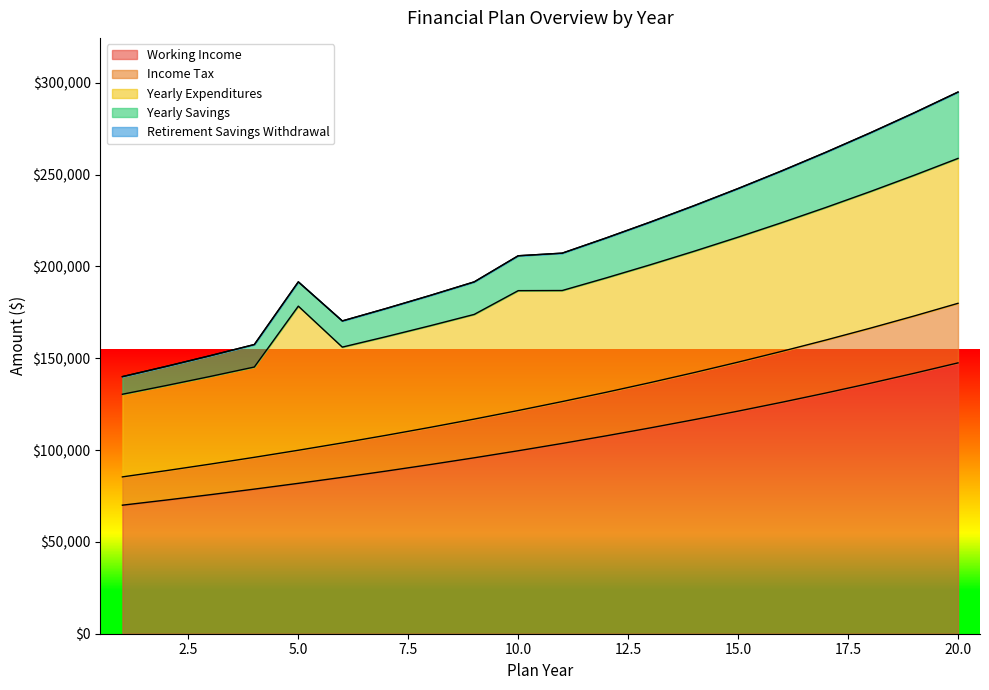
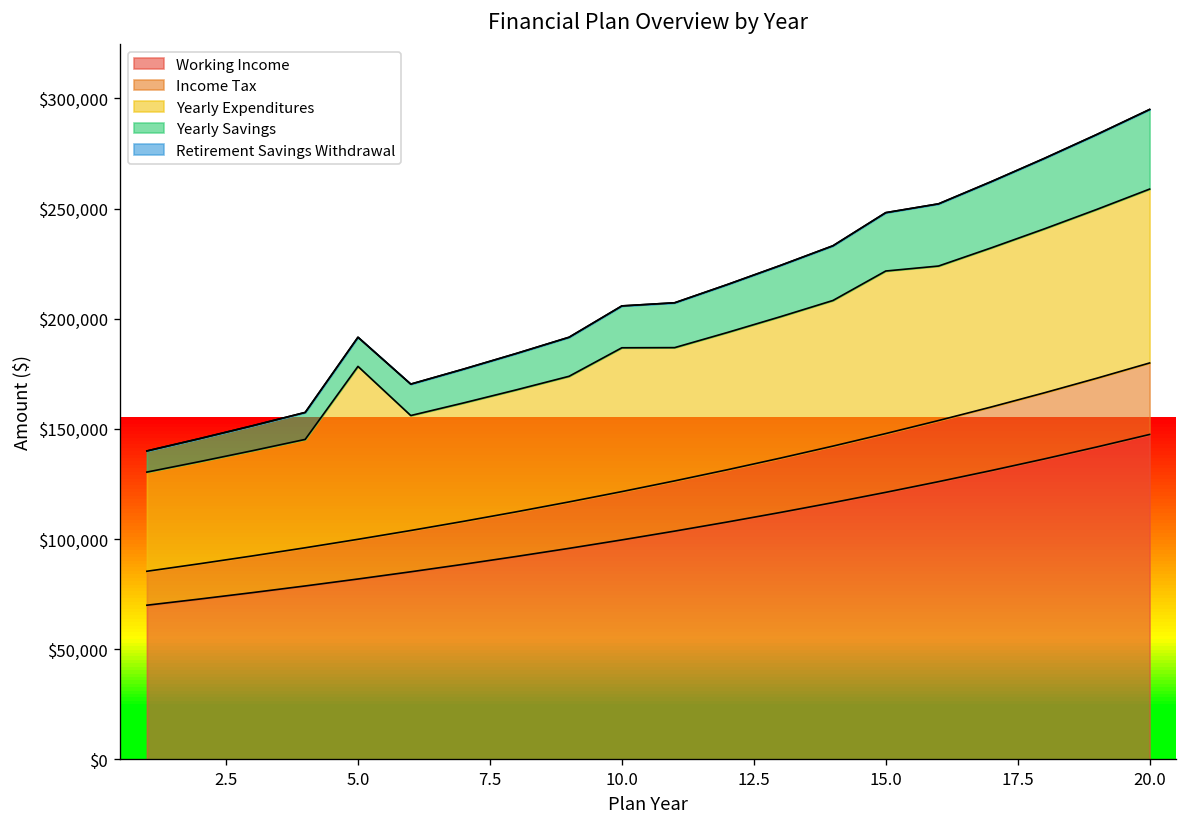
  {
    "Yearly Expenditures": {
      "5.0": "$78,000",
      "10.0": "$65,000",
-     "15.0": "$68,000",
+     "15.0": "$74,000",
      "20.0": "$79,000"
    }
  }
